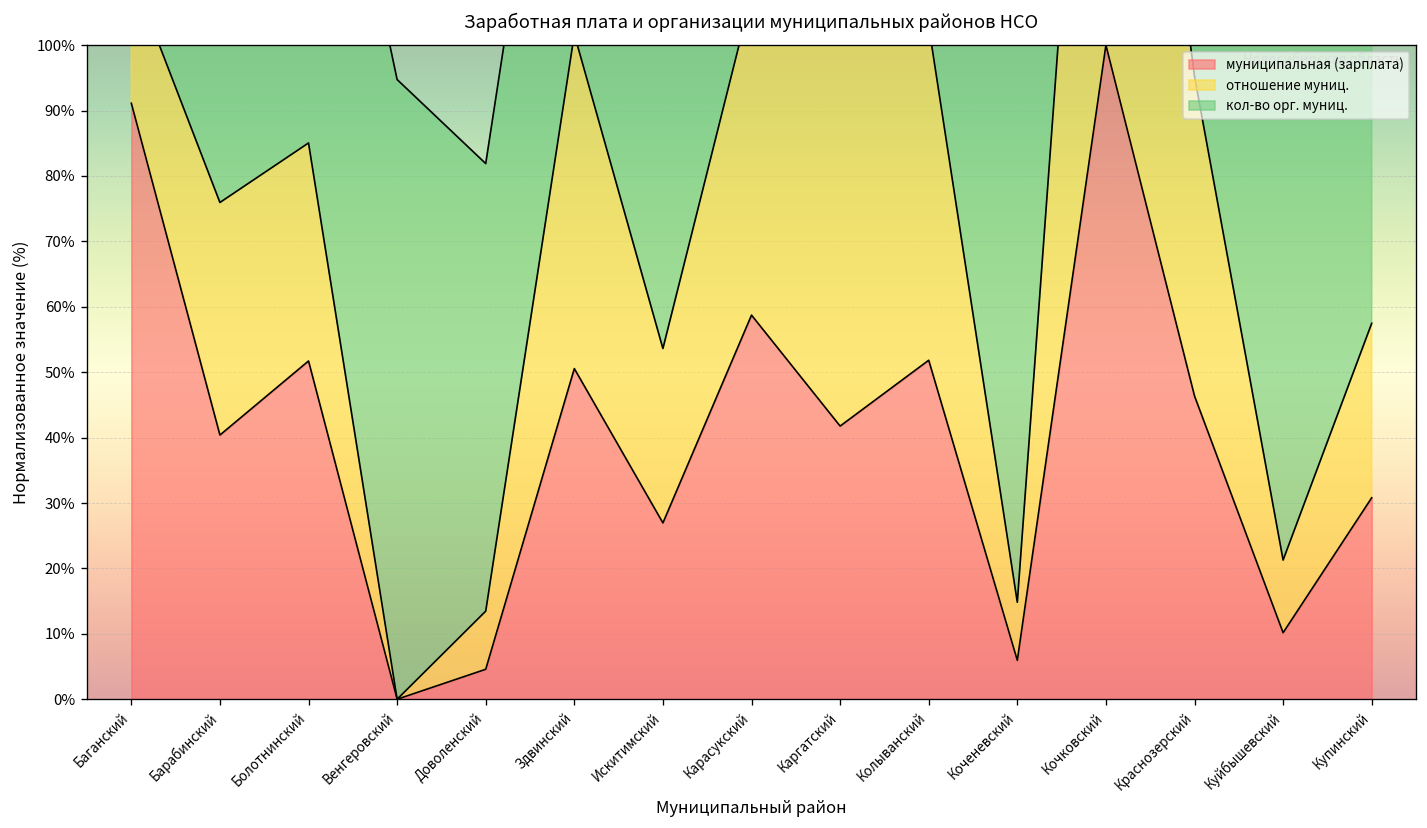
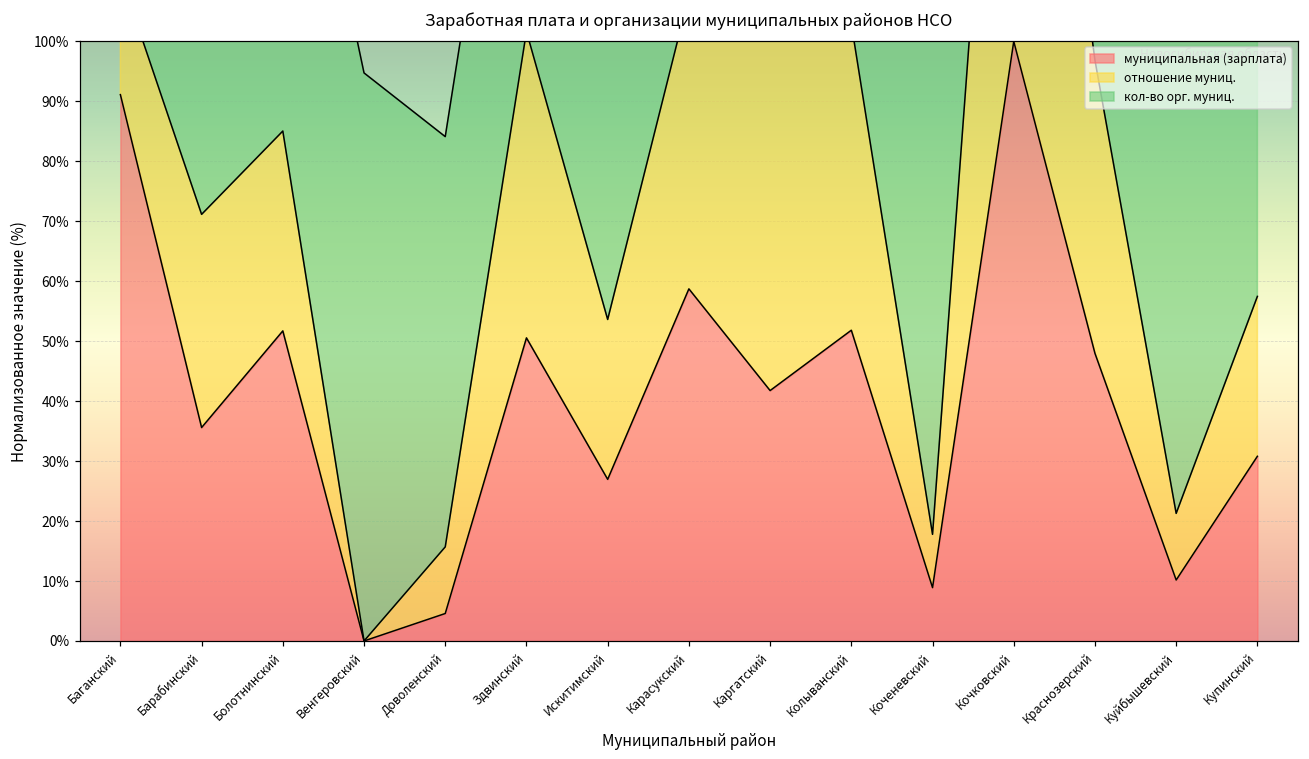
  {
    "муниципальная (зарплата)": {
      "Баганский": "91%",
-     "Барабинский": "40%",
+     "Барабинский": "36%",
      "Болотнинский": "52%",
      "Доволенский": "5%",
      "Здвинский": "51%",
      "Искитимский": "27%",
      "Карасукский": "59%",
      "Каргатский": "42%",
      "Колыванский": "52%",
-     "Коченевский": "6%",
+     "Коченевский": "9%",
      "Кочковский": "100%",
-     "Краснозерский": "46%",
+     "Краснозерский": "48%",
      "Куйбышевский": "10%",
      "Купинский": "31%"
    },
    "отношение муниц.": {
      "Барабинский": "36%",
      "Болотнинский": "33%",
-     "Доволенский": "9%",
+     "Доволенский": "11%",
      "Искитимский": "27%",
      "Коченевский": "9%",
      "Куйбышевский": "11%",
      "Купинский": "27%"
    },
    "кол-во орг. муниц.": {
      "Венгеровский": "95%",
      "Доволенский": "68%"
    }
  }
